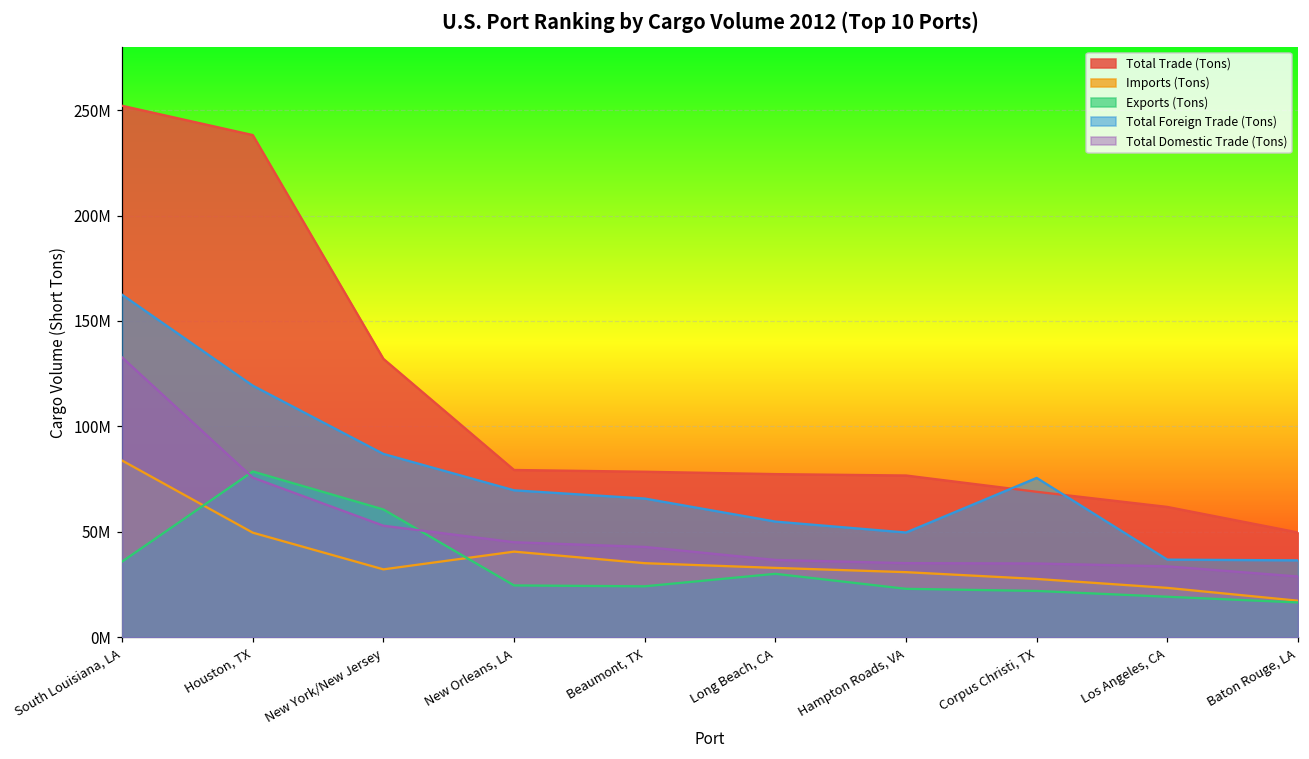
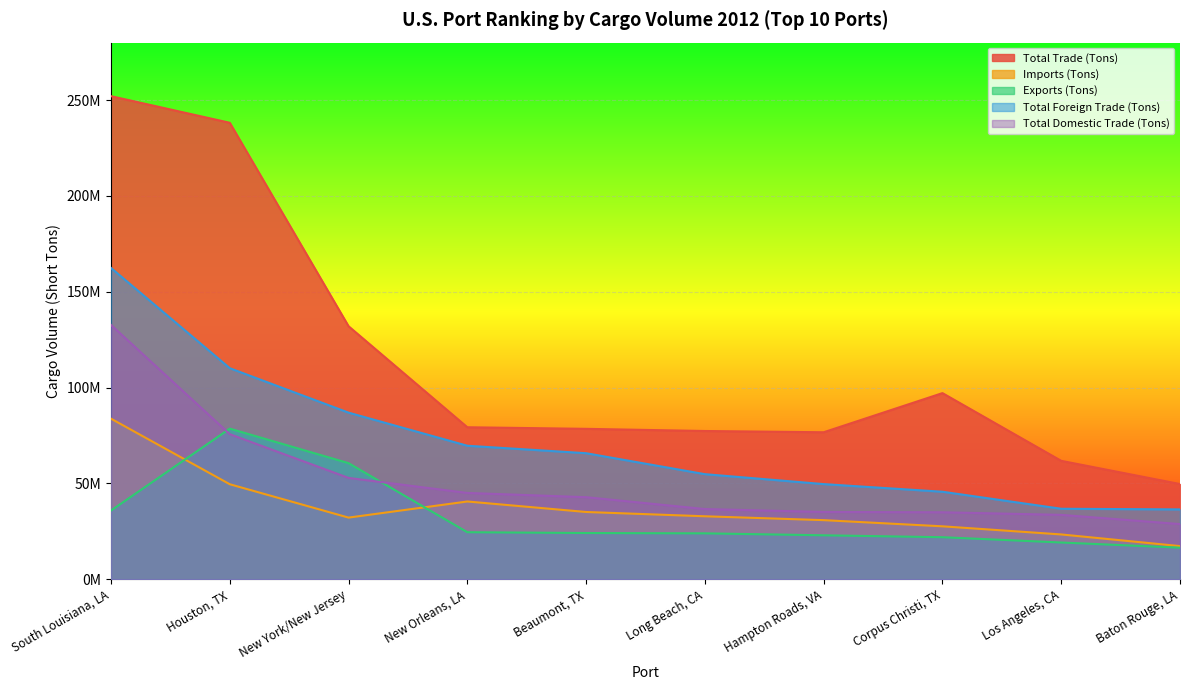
  {
    "Total Trade (Tons)": {
      "South Louisiana, LA": 252000000,
      "Houston, TX": 238000000,
      "New York/New Jersey": 132000000,
      "New Orleans, LA": 79000000,
      "Beaumont, TX": 79000000,
      "Long Beach, CA": 77000000,
      "Hampton Roads, VA": 77000000,
-     "Corpus Christi, TX": 69000000,
+     "Corpus Christi, TX": 97000000,
      "Los Angeles, CA": 62000000,
      "Baton Rouge, LA": 50000000
    },
    "Imports (Tons)": {
      "South Louisiana, LA": 84000000,
      "Houston, TX": 50000000,
      "New York/New Jersey": 32000000,
      "New Orleans, LA": 41000000,
      "Beaumont, TX": 35000000,
      "Long Beach, CA": 33000000,
      "Hampton Roads, VA": 31000000,
      "Corpus Christi, TX": 28000000,
      "Los Angeles, CA": 23000000
    },
    "Exports (Tons)": {
      "South Louisiana, LA": 36000000,
      "Houston, TX": 79000000,
      "New York/New Jersey": 61000000,
      "New Orleans, LA": 25000000,
      "Beaumont, TX": 24000000,
-     "Long Beach, CA": 30000000,
+     "Long Beach, CA": 24000000,
      "Hampton Roads, VA": 23000000,
      "Corpus Christi, TX": 22000000,
      "Los Angeles, CA": 19000000
    },
    "Total Foreign Trade (Tons)": {
      "South Louisiana, LA": 162000000,
-     "Houston, TX": 119000000,
+     "Houston, TX": 110000000,
      "New York/New Jersey": 87000000,
      "New Orleans, LA": 70000000,
      "Beaumont, TX": 66000000,
      "Long Beach, CA": 55000000,
      "Hampton Roads, VA": 50000000,
-     "Corpus Christi, TX": 76000000,
+     "Corpus Christi, TX": 46000000,
      "Los Angeles, CA": 37000000,
      "Baton Rouge, LA": 36000000
    },
    "Total Domestic Trade (Tons)": {
      "South Louisiana, LA": 133000000,
      "Houston, TX": 76000000,
      "New York/New Jersey": 53000000,
      "New Orleans, LA": 45000000,
      "Beaumont, TX": 43000000,
      "Long Beach, CA": 37000000,
      "Hampton Roads, VA": 35000000,
      "Corpus Christi, TX": 35000000,
      "Los Angeles, CA": 34000000,
      "Baton Rouge, LA": 29000000
    }
  }
